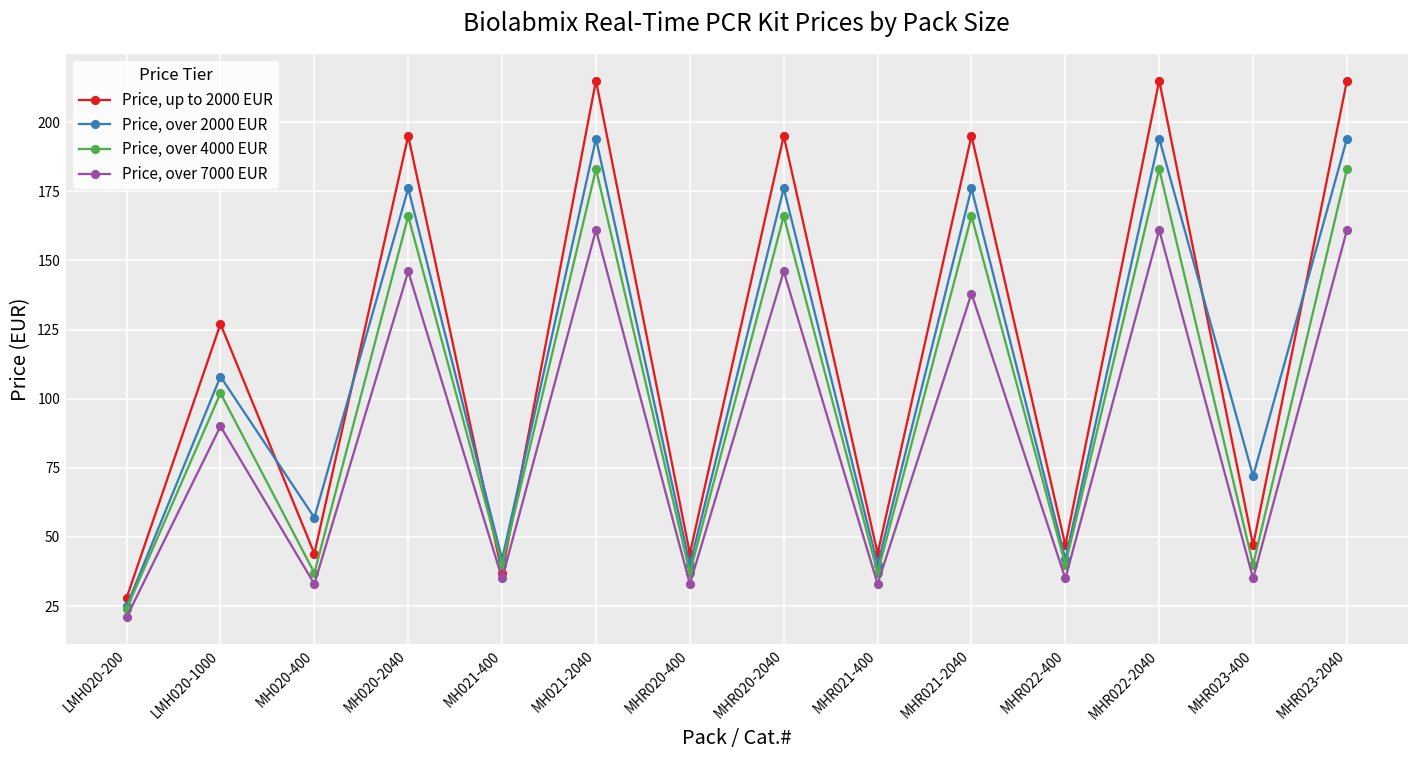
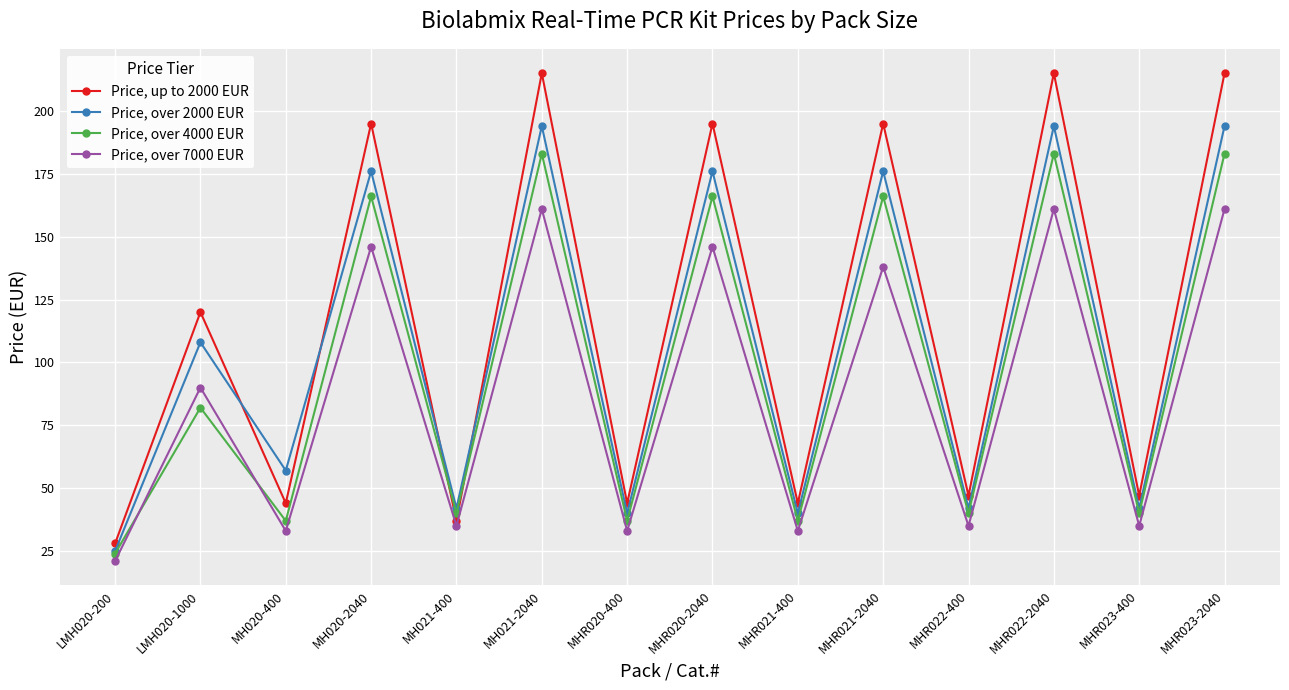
  {
    "Price, up to 2000 EUR": {
      "LMH020-200": 28,
-     "LMH020-1000": 127,
+     "LMH020-1000": 120,
      "MH020-400": 44,
      "MH020-2040": 195,
      "MH021-400": 37,
      "MH021-2040": 215,
      "MHR020-400": 44,
      "MHR020-2040": 195,
      "MHR021-400": 44,
      "MHR021-2040": 195,
      "MHR022-400": 47,
      "MHR022-2040": 215,
      "MHR023-400": 47,
      "MHR023-2040": 215
    },
    "Price, over 2000 EUR": {
      "LMH020-1000": 108,
      "MH020-400": 57,
      "MH020-2040": 176,
      "MH021-400": 42,
      "MH021-2040": 194,
      "MHR020-400": 40,
      "MHR020-2040": 176,
      "MHR021-400": 40,
      "MHR021-2040": 176,
      "MHR022-400": 42,
      "MHR022-2040": 194,
-     "MHR023-400": 72,
+     "MHR023-400": 42,
      "MHR023-2040": 194
    },
    "Price, over 4000 EUR": {
-     "LMH020-1000": 102,
+     "LMH020-1000": 82,
      "MH020-400": 37,
      "MH020-2040": 166,
      "MH021-400": 40,
      "MH021-2040": 183,
      "MHR020-400": 37,
      "MHR020-2040": 166,
      "MHR021-400": 37,
      "MHR021-2040": 166,
      "MHR022-400": 40,
      "MHR022-2040": 183,
      "MHR023-400": 40,
      "MHR023-2040": 183
    },
    "Price, over 7000 EUR": {
      "LMH020-200": 21,
      "LMH020-1000": 90,
      "MH020-400": 33,
      "MH020-2040": 146,
      "MH021-400": 35,
      "MH021-2040": 161,
      "MHR020-400": 33,
      "MHR020-2040": 146,
      "MHR021-400": 33,
      "MHR021-2040": 138,
      "MHR022-400": 35,
      "MHR022-2040": 161,
      "MHR023-400": 35,
      "MHR023-2040": 161
    }
  }
